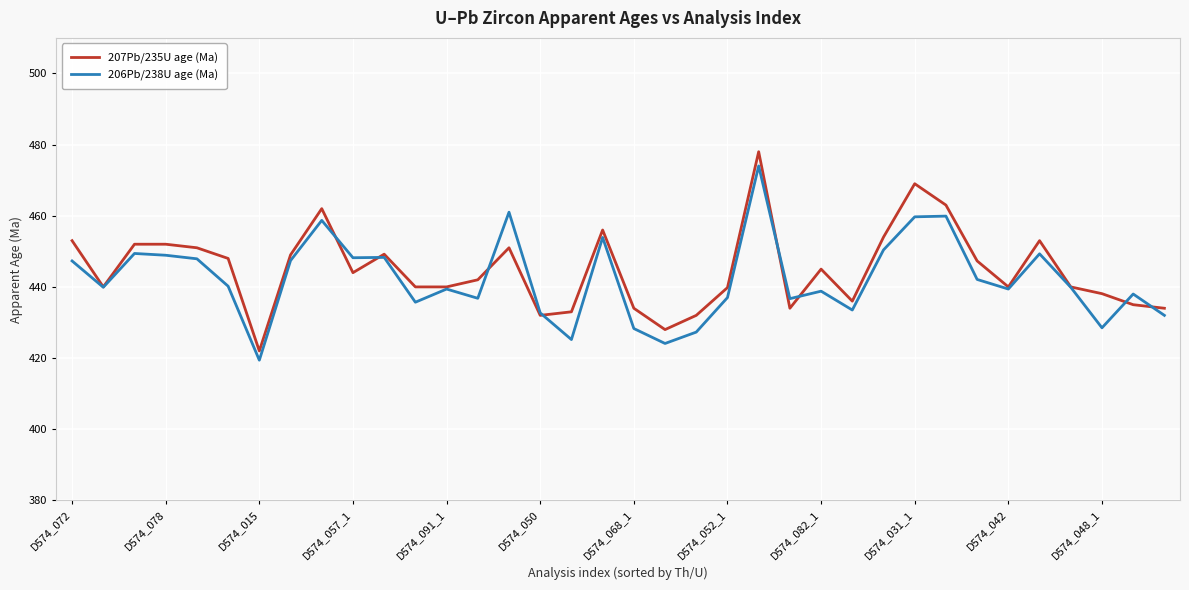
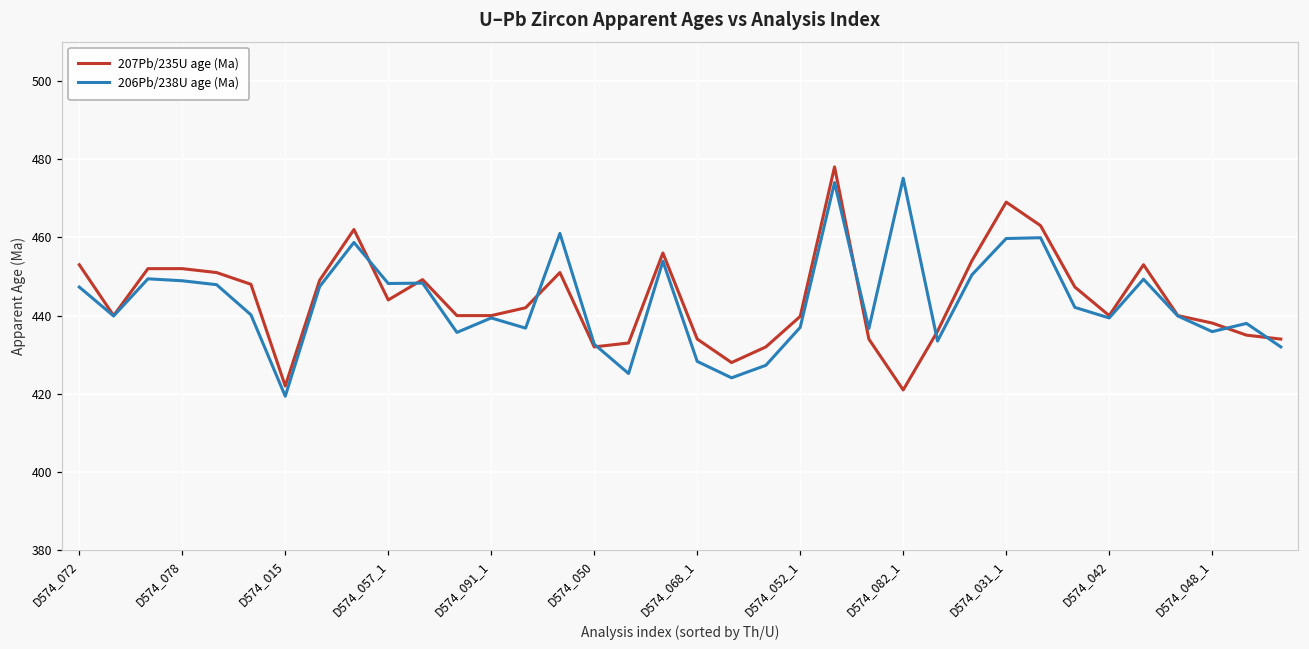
  {
    "207Pb/235U age (Ma)": {
      "D574_068_1": 434,
      "D574_052_1": 440,
-     "D574_082_1": 445,
+     "D574_082_1": 421,
      "D574_031_1": 469,
      "D574_048_1": 438
    },
    "206Pb/238U age (Ma)": {
      "D574_068_1": 428,
      "D574_052_1": 437,
-     "D574_082_1": 439,
+     "D574_082_1": 475,
      "D574_031_1": 460,
-     "D574_048_1": 429
+     "D574_048_1": 436
    }
  }
